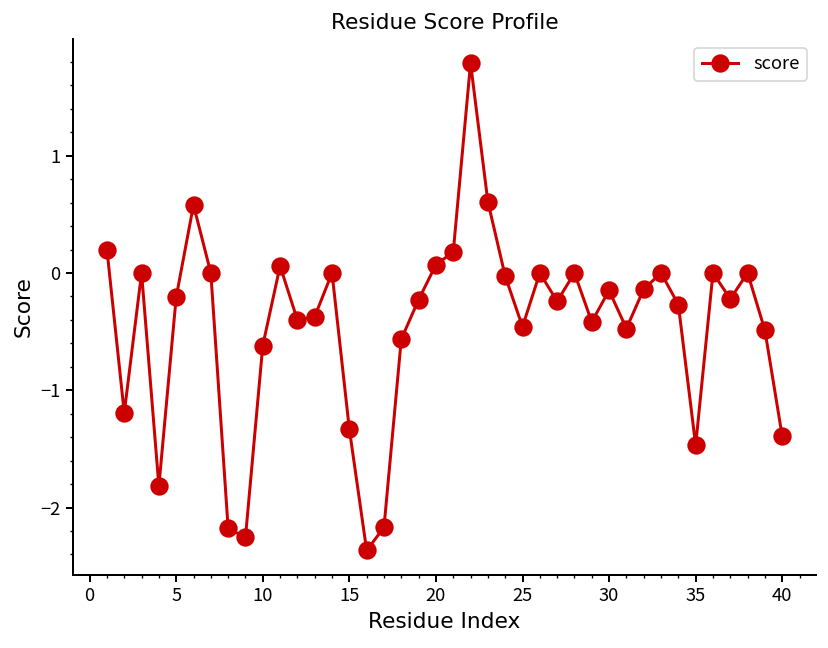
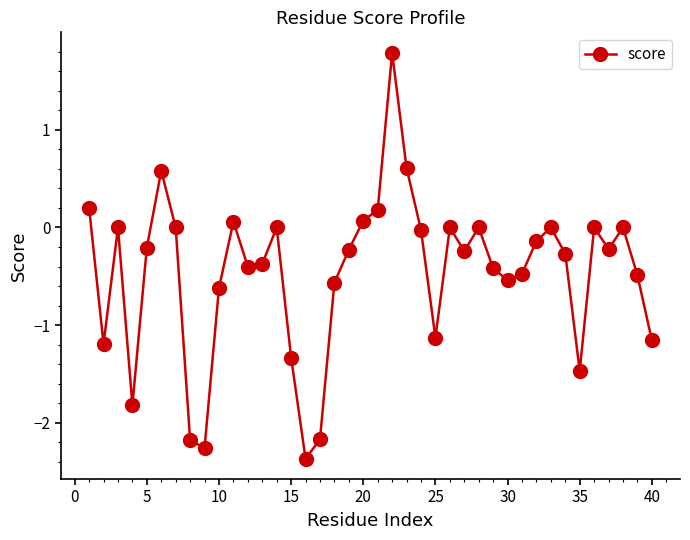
  {
    "5": -0.2,
    "10": -0.6,
    "15": -1.3,
    "20": 0.1,
-   "25": -0.5,
-   "30": -0.1,
+   "25": -1.1,
+   "30": -0.5,
    "35": -1.5,
-   "40": -1.4
+   "40": -1.2
  }
